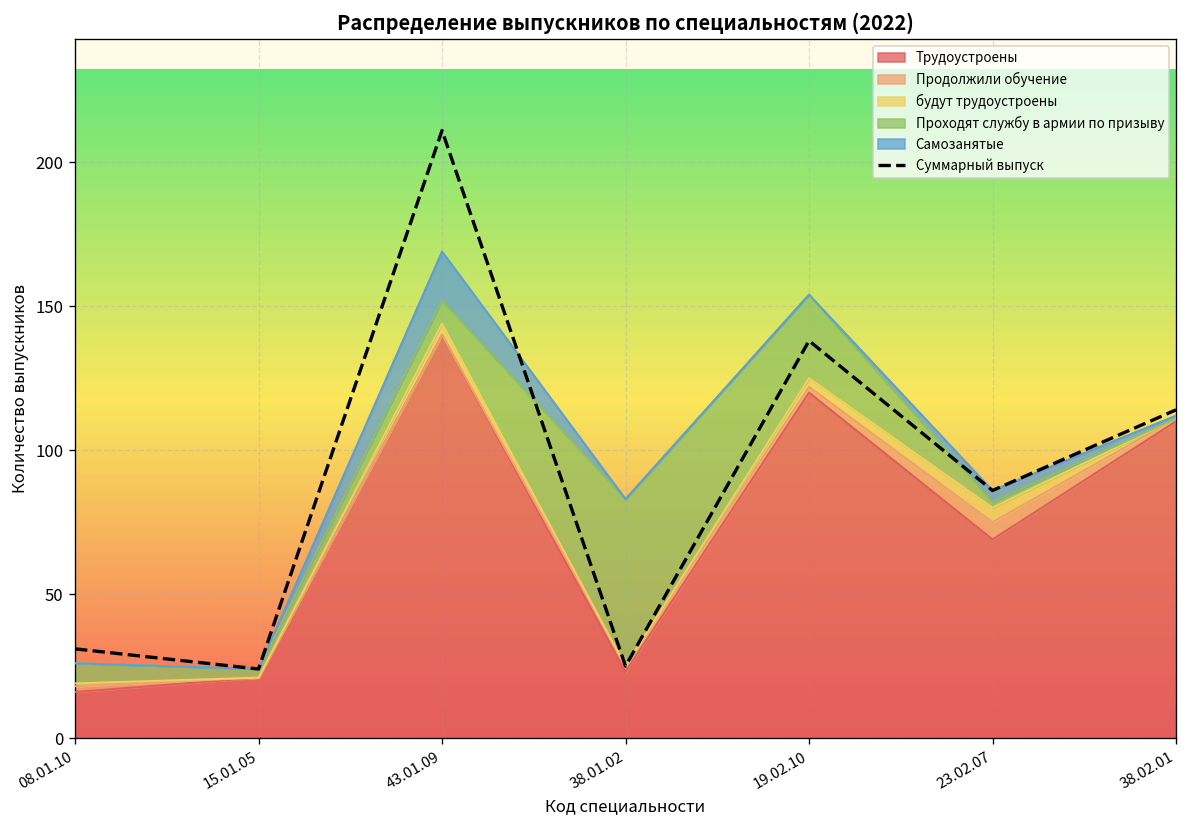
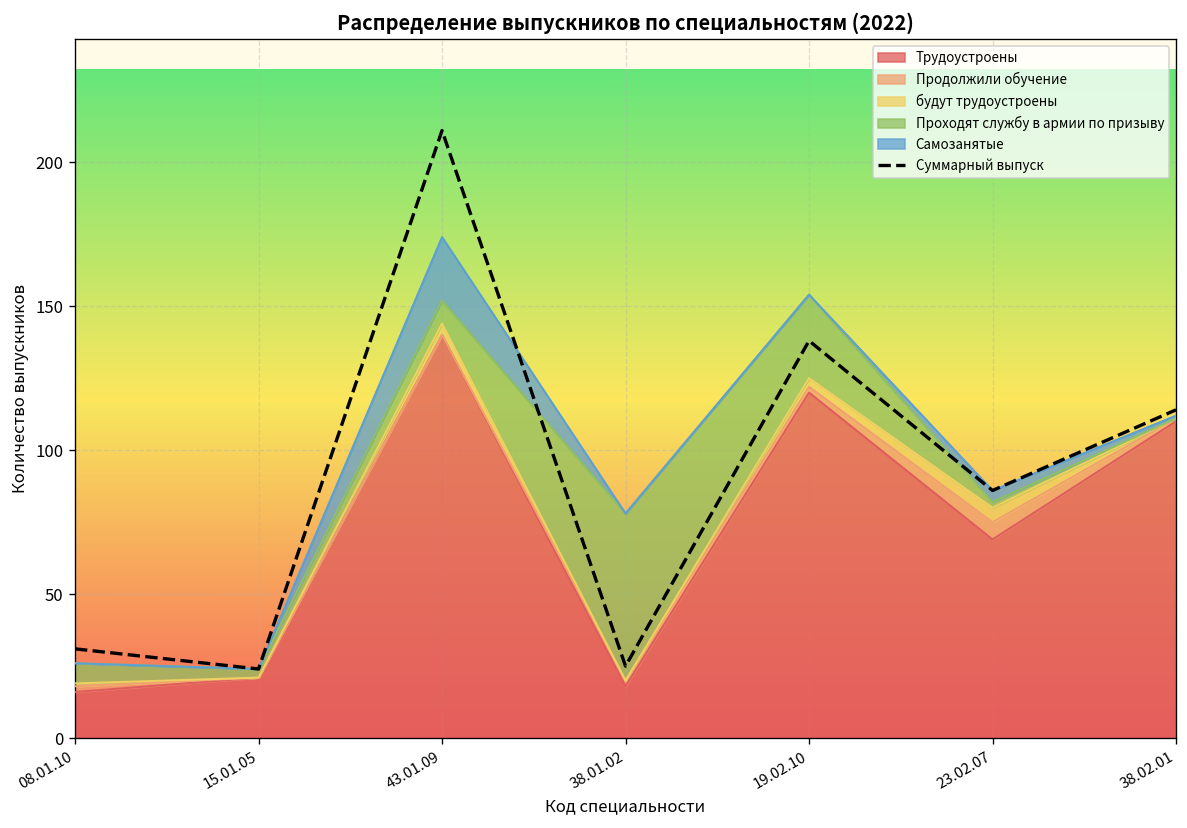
  {
    "Трудоустроены": {
      "08.01.10": 16,
-     "38.01.02": 23,
+     "38.01.02": 18,
      "19.02.10": 120,
      "23.02.07": 69
    },
    "Проходят службу в армии по призыву": {
      "43.01.09": 8,
      "23.02.07": 2
    },
    "Самозанятые": {
-     "43.01.09": 17
+     "43.01.09": 22
    },
    "Суммарный выпуск": {
      "08.01.10": 31,
      "43.01.09": 211,
      "19.02.10": 138,
      "38.02.01": 114
    }
  }
